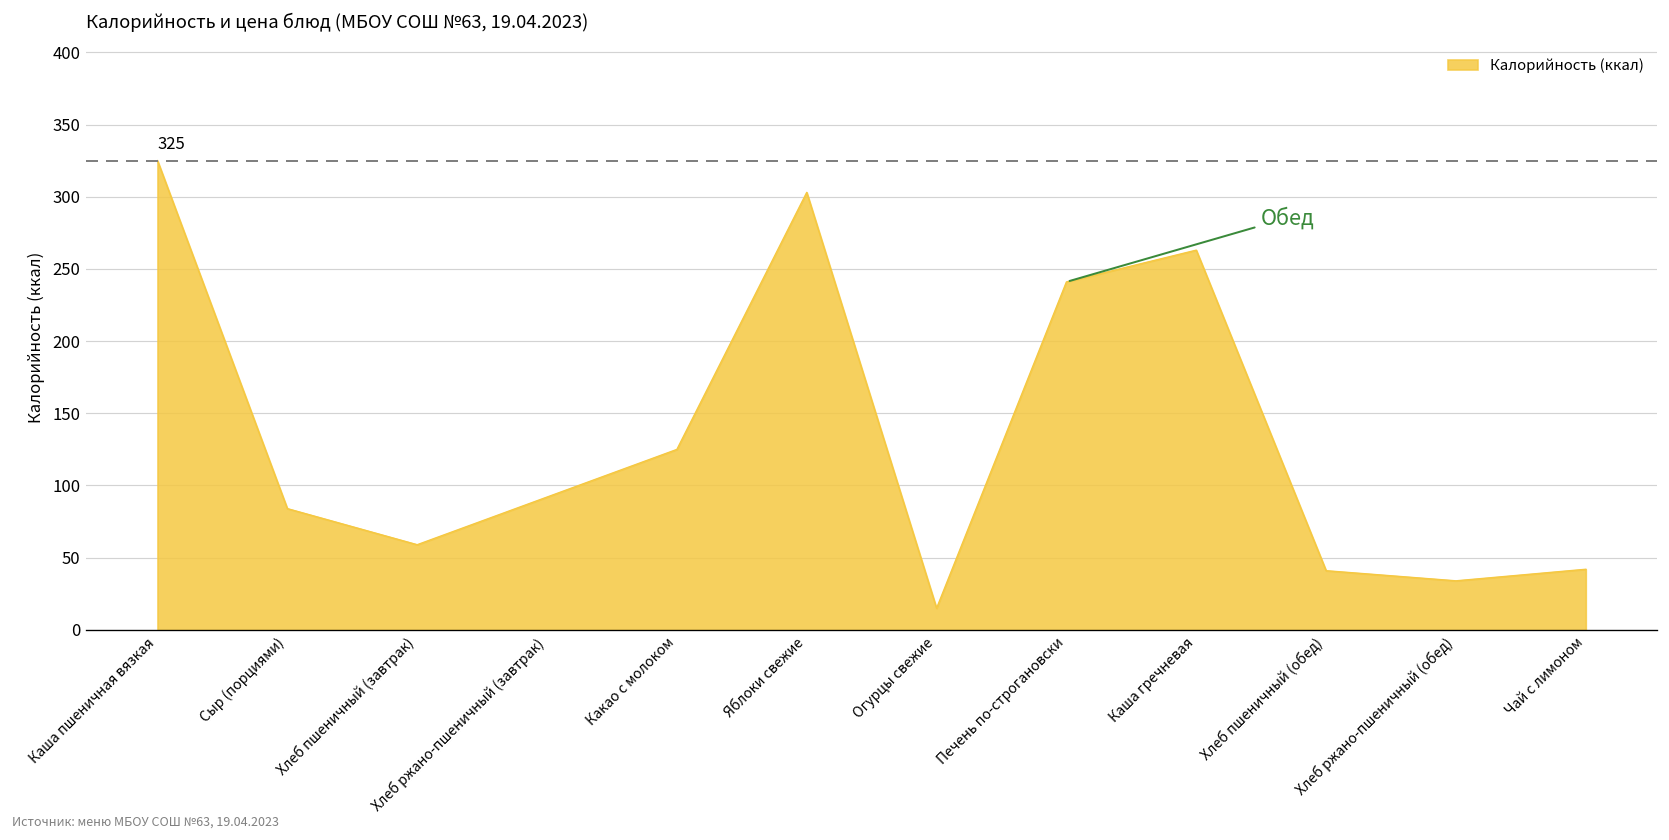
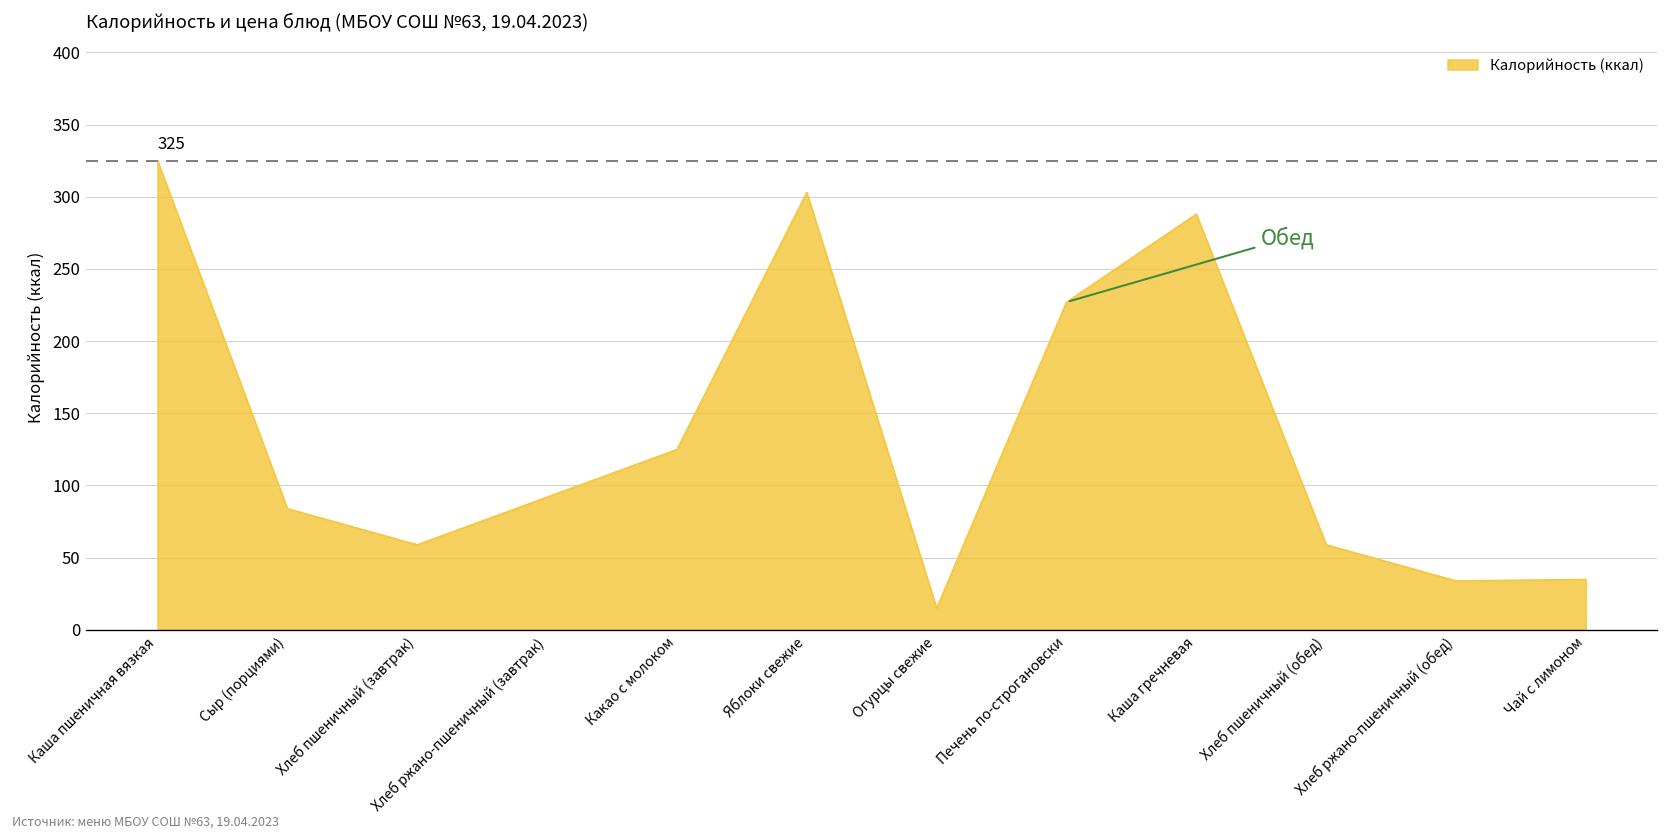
  {
    "Сыр (порциями)": 84,
    "Хлеб пшеничный (завтрак)": 59,
    "Хлеб ржано-пшеничный (завтрак)": 92,
    "Какао с молоком": 125,
    "Яблоки свежие": 303,
    "Огурцы свежие": 15,
-   "Печень по-строгановски": 241,
-   "Каша гречневая": 263,
-   "Хлеб пшеничный (обед)": 41,
+   "Печень по-строгановски": 227,
+   "Каша гречневая": 288,
+   "Хлеб пшеничный (обед)": 59,
    "Хлеб ржано-пшеничный (обед)": 34,
-   "Чай с лимоном": 42
+   "Чай с лимоном": 35
  }
